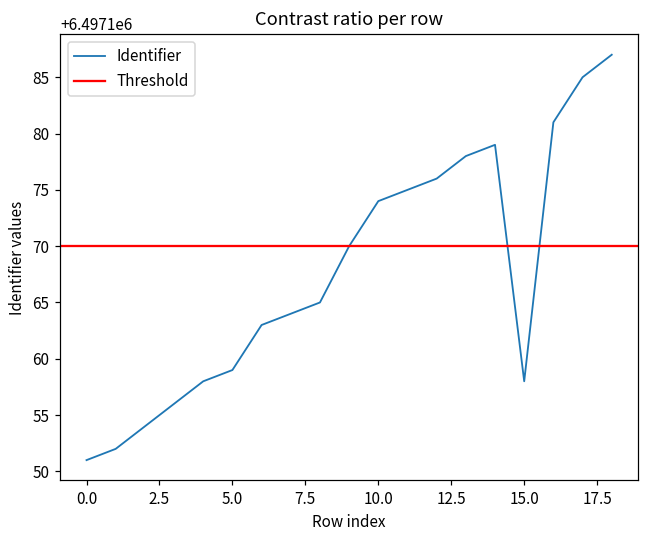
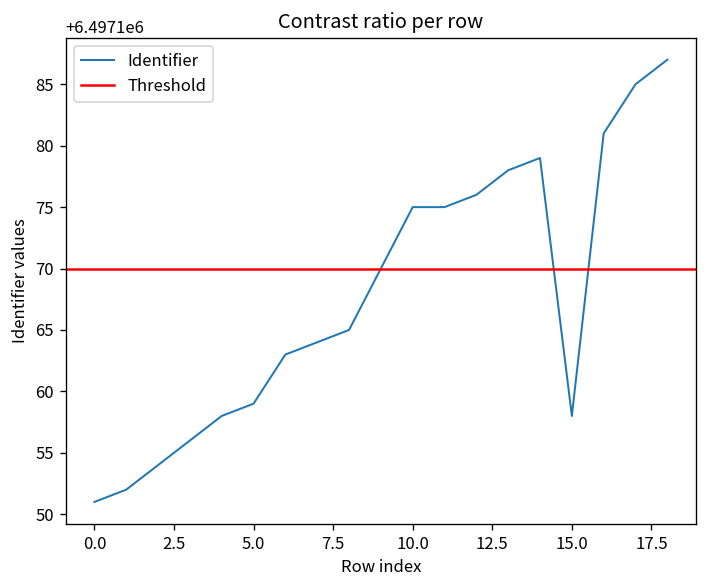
  {
    "0.0": 6497151,
    "5.0": 6497159,
-   "10.0": 6497174,
+   "10.0": 6497175,
    "15.0": 6497158
  }
